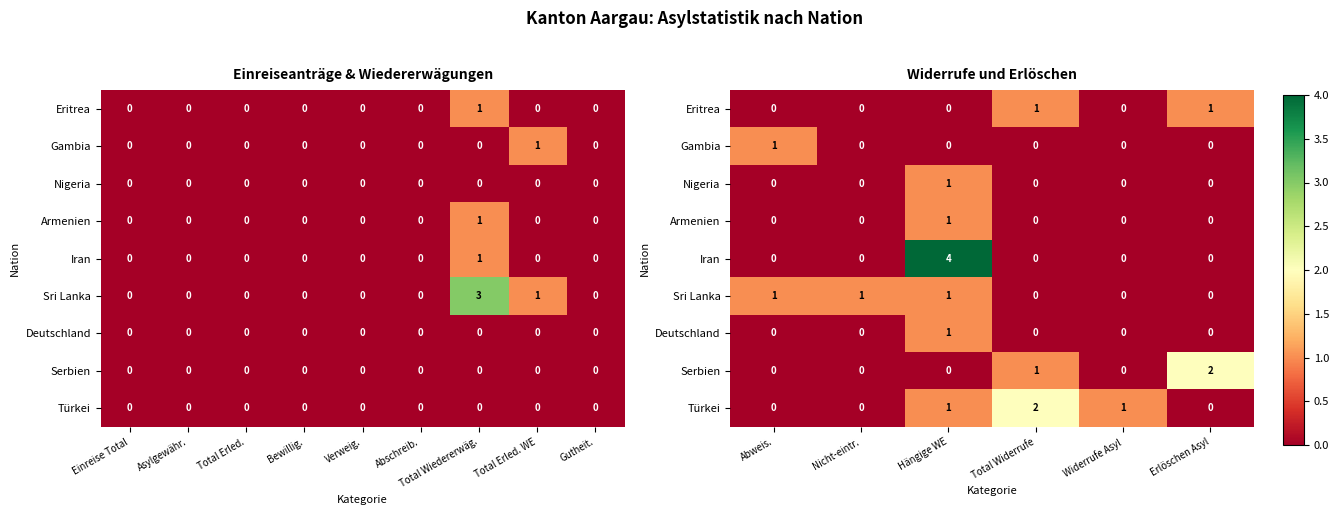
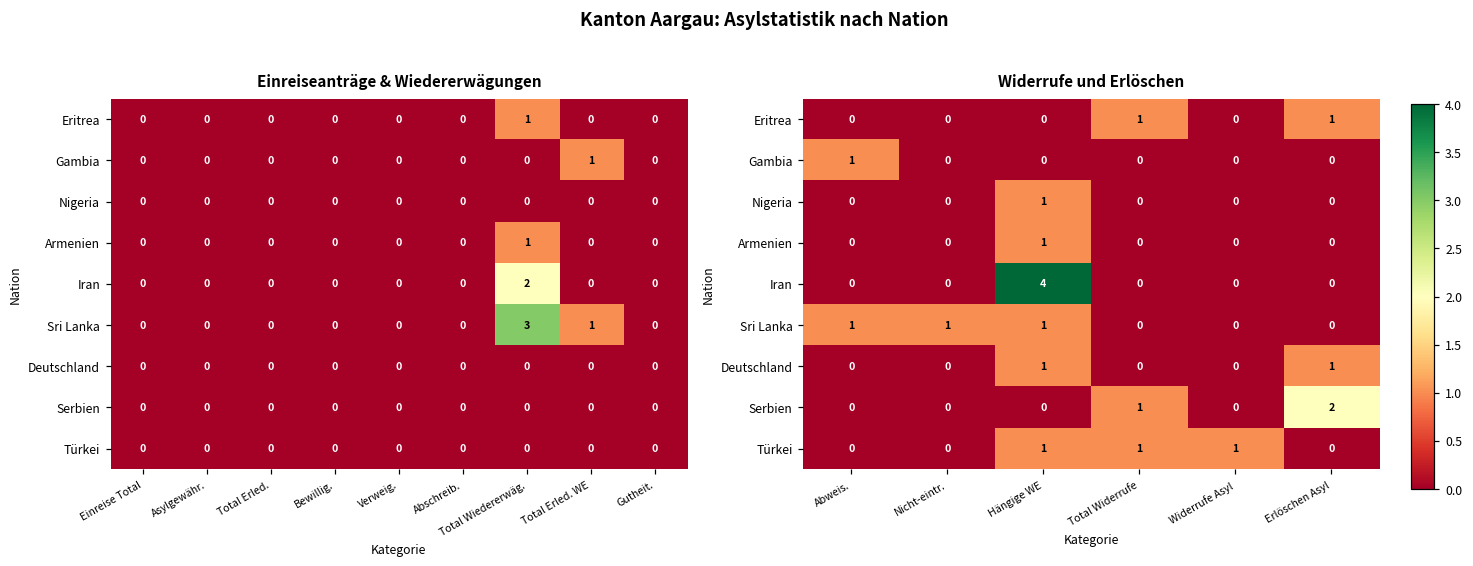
  {
    "Einreiseanträge & Wiedererwägungen": {
      "Eritrea": {
        "Einreise Total": 0,
        "Asylgewähr.": 0,
        "Total Erled.": 0,
        "Bewillig.": 0,
        "Verweig.": 0,
        "Abschreib.": 0,
        "Total Wiedererwäg.": 1,
        "Total Erled. WE": 0,
        "Gutheit.": 0
      },
      "Gambia": {
        "Einreise Total": 0,
        "Asylgewähr.": 0,
        "Total Erled.": 0,
        "Bewillig.": 0,
        "Verweig.": 0,
        "Abschreib.": 0,
        "Total Wiedererwäg.": 0,
        "Total Erled. WE": 1,
        "Gutheit.": 0
      },
      "Nigeria": {
        "Einreise Total": 0,
        "Asylgewähr.": 0,
        "Total Erled.": 0,
        "Bewillig.": 0,
        "Verweig.": 0,
        "Abschreib.": 0,
        "Total Wiedererwäg.": 0,
        "Total Erled. WE": 0,
        "Gutheit.": 0
      },
      "Armenien": {
        "Einreise Total": 0,
        "Asylgewähr.": 0,
        "Total Erled.": 0,
        "Bewillig.": 0,
        "Verweig.": 0,
        "Abschreib.": 0,
        "Total Wiedererwäg.": 1,
        "Total Erled. WE": 0,
        "Gutheit.": 0
      },
      "Iran": {
        "Einreise Total": 0,
        "Asylgewähr.": 0,
        "Total Erled.": 0,
        "Bewillig.": 0,
        "Verweig.": 0,
        "Abschreib.": 0,
-       "Total Wiedererwäg.": 1,
+       "Total Wiedererwäg.": 2,
        "Total Erled. WE": 0,
        "Gutheit.": 0
      },
      "Sri Lanka": {
        "Einreise Total": 0,
        "Asylgewähr.": 0,
        "Total Erled.": 0,
        "Bewillig.": 0,
        "Verweig.": 0,
        "Abschreib.": 0,
        "Total Wiedererwäg.": 3,
        "Total Erled. WE": 1,
        "Gutheit.": 0
      },
      "Deutschland": {
        "Einreise Total": 0,
        "Asylgewähr.": 0,
        "Total Erled.": 0,
        "Bewillig.": 0,
        "Verweig.": 0,
        "Abschreib.": 0,
        "Total Wiedererwäg.": 0,
        "Total Erled. WE": 0,
        "Gutheit.": 0
      },
      "Serbien": {
        "Einreise Total": 0,
        "Asylgewähr.": 0,
        "Total Erled.": 0,
        "Bewillig.": 0,
        "Verweig.": 0,
        "Abschreib.": 0,
        "Total Wiedererwäg.": 0,
        "Total Erled. WE": 0,
        "Gutheit.": 0
      },
      "Türkei": {
        "Einreise Total": 0,
        "Asylgewähr.": 0,
        "Total Erled.": 0,
        "Bewillig.": 0,
        "Verweig.": 0,
        "Abschreib.": 0,
        "Total Wiedererwäg.": 0,
        "Total Erled. WE": 0,
        "Gutheit.": 0
      }
    },
    "Widerrufe und Erlöschen": {
      "Eritrea": {
        "Abweis.": 0,
        "Nicht-eintr.": 0,
        "Hängige WE": 0,
        "Total Widerrufe": 1,
        "Widerrufe Asyl": 0,
        "Erlöschen Asyl": 1
      },
      "Gambia": {
        "Abweis.": 1,
        "Nicht-eintr.": 0,
        "Hängige WE": 0,
        "Total Widerrufe": 0,
        "Widerrufe Asyl": 0,
        "Erlöschen Asyl": 0
      },
      "Nigeria": {
        "Abweis.": 0,
        "Nicht-eintr.": 0,
        "Hängige WE": 1,
        "Total Widerrufe": 0,
        "Widerrufe Asyl": 0,
        "Erlöschen Asyl": 0
      },
      "Armenien": {
        "Abweis.": 0,
        "Nicht-eintr.": 0,
        "Hängige WE": 1,
        "Total Widerrufe": 0,
        "Widerrufe Asyl": 0,
        "Erlöschen Asyl": 0
      },
      "Iran": {
        "Abweis.": 0,
        "Nicht-eintr.": 0,
        "Hängige WE": 4,
        "Total Widerrufe": 0,
        "Widerrufe Asyl": 0,
        "Erlöschen Asyl": 0
      },
      "Sri Lanka": {
        "Abweis.": 1,
        "Nicht-eintr.": 1,
        "Hängige WE": 1,
        "Total Widerrufe": 0,
        "Widerrufe Asyl": 0,
        "Erlöschen Asyl": 0
      },
      "Deutschland": {
        "Abweis.": 0,
        "Nicht-eintr.": 0,
        "Hängige WE": 1,
        "Total Widerrufe": 0,
        "Widerrufe Asyl": 0,
-       "Erlöschen Asyl": 0
+       "Erlöschen Asyl": 1
      },
      "Serbien": {
        "Abweis.": 0,
        "Nicht-eintr.": 0,
        "Hängige WE": 0,
        "Total Widerrufe": 1,
        "Widerrufe Asyl": 0,
        "Erlöschen Asyl": 2
      },
      "Türkei": {
        "Abweis.": 0,
        "Nicht-eintr.": 0,
        "Hängige WE": 1,
-       "Total Widerrufe": 2,
+       "Total Widerrufe": 1,
        "Widerrufe Asyl": 1,
        "Erlöschen Asyl": 0
      }
    }
  }
